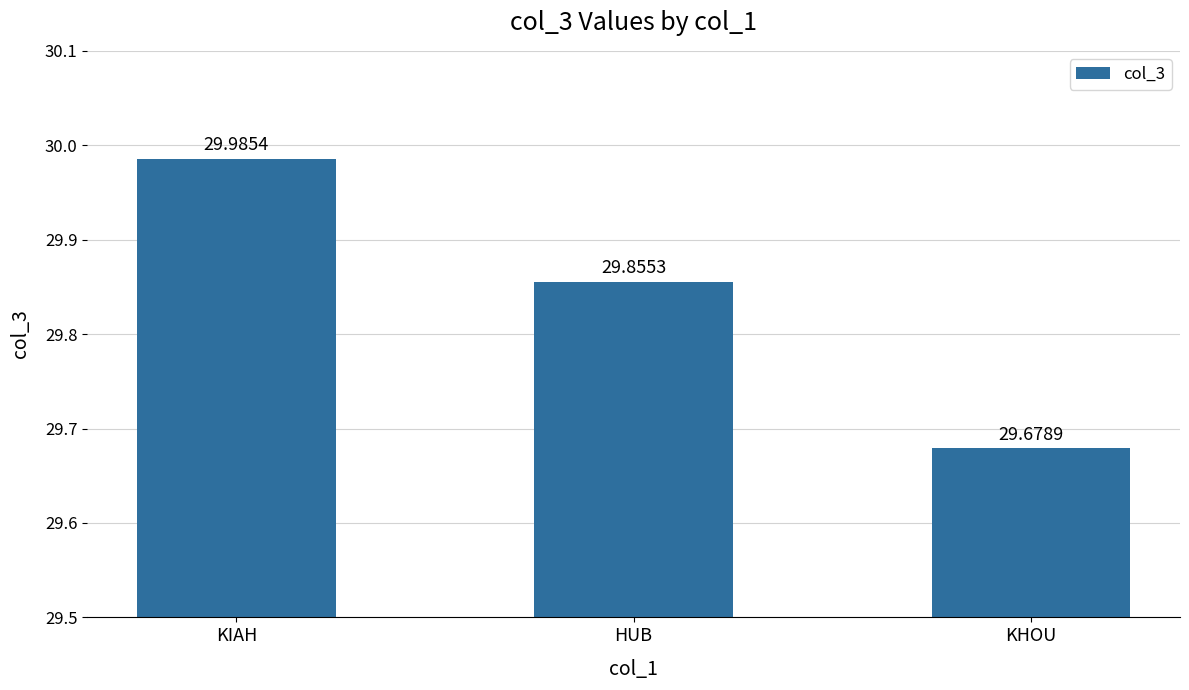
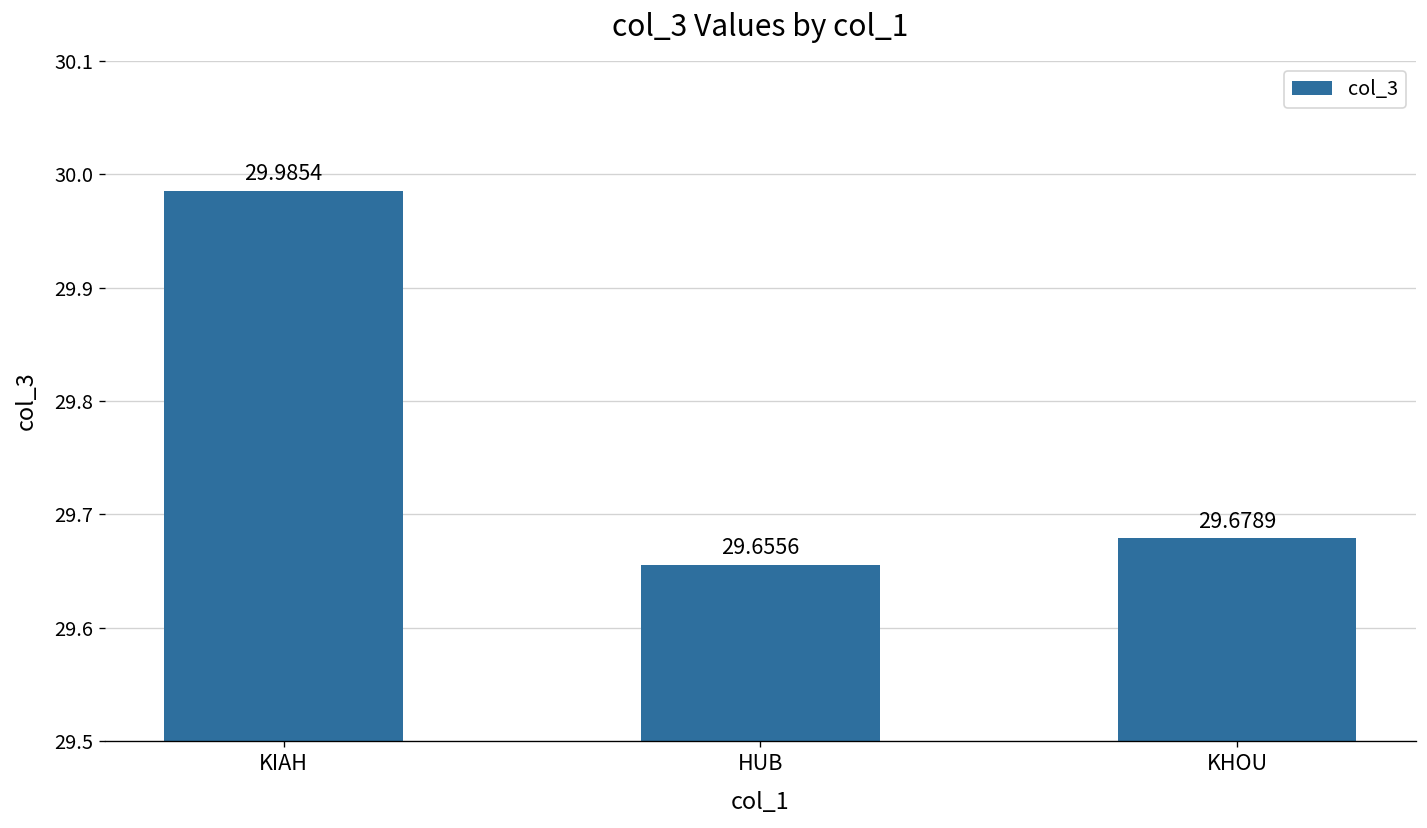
  {
    "KIAH": 29.9854,
-   "HUB": 29.8553,
+   "HUB": 29.6556,
    "KHOU": 29.6789
  }
